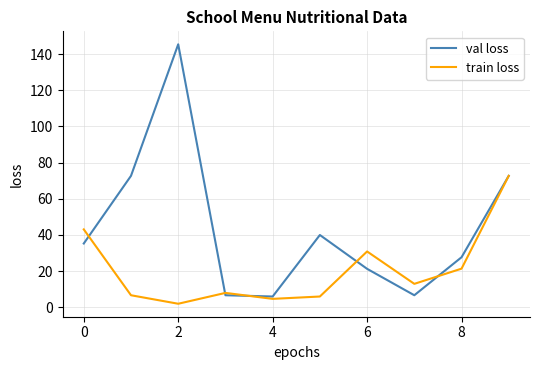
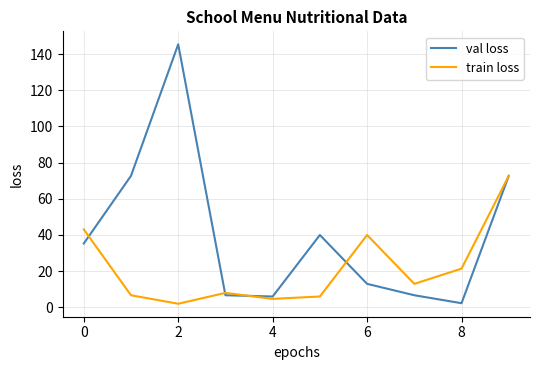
  {
    "val loss": {
      "0": 35,
      "2": 145,
-     "6": 21,
-     "8": 28
+     "6": 13,
+     "8": 2
    },
    "train loss": {
      "0": 43,
      "2": 2,
-     "6": 31,
+     "6": 40,
      "8": 21
    }
  }
